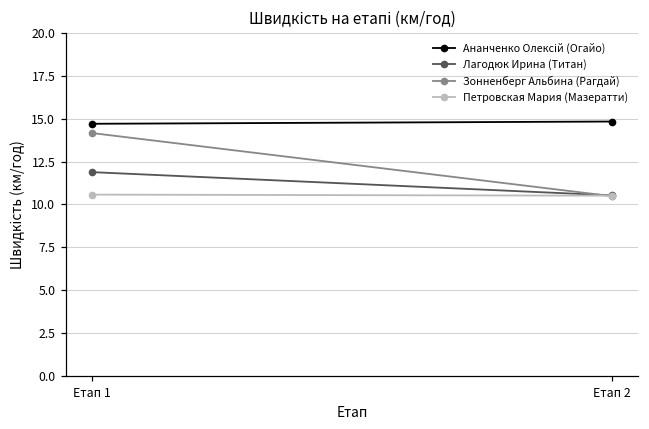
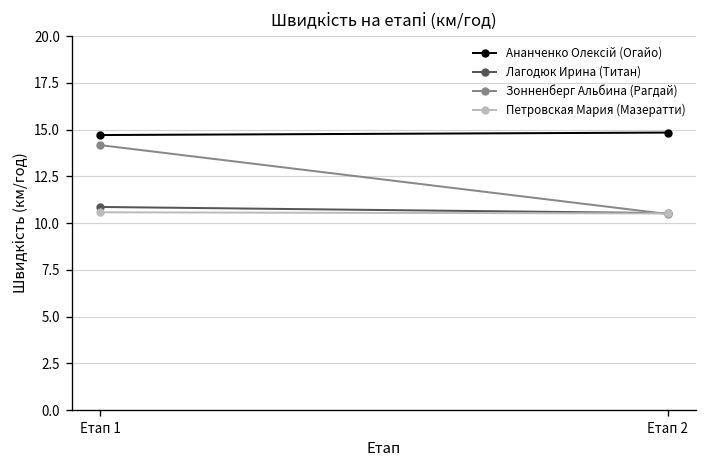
  {
    "Ананченко Олексій (Огайо)": {
      "Етап 1": 14.7,
      "Етап 2": 14.8
    },
    "Лагодюк Ирина (Титан)": {
-     "Етап 1": 11.9
+     "Етап 1": 10.9
    },
    "Зонненберг Альбина (Рагдай)": {
      "Етап 1": 14.2
    },
    "Петровская Мария (Мазератти)": {
      "Етап 1": 10.6
    }
  }
